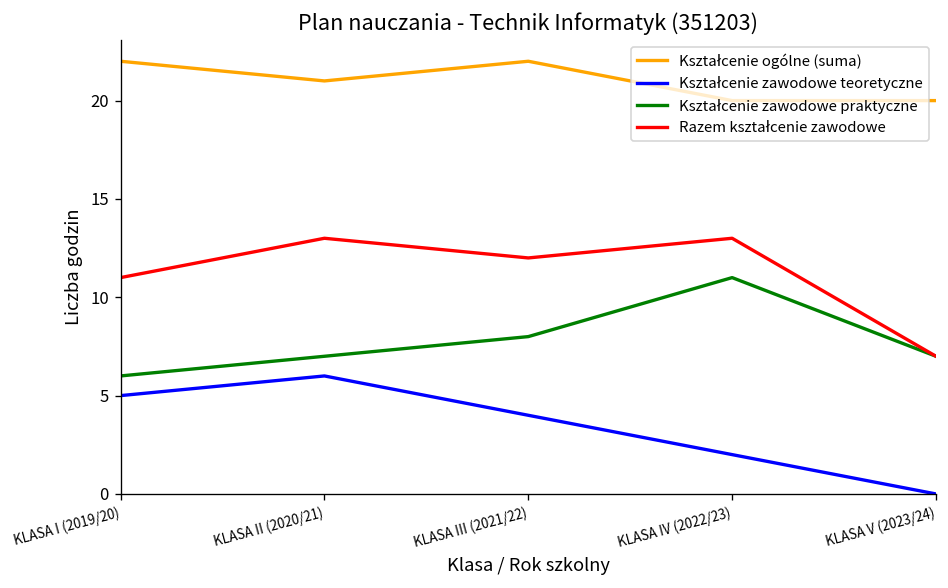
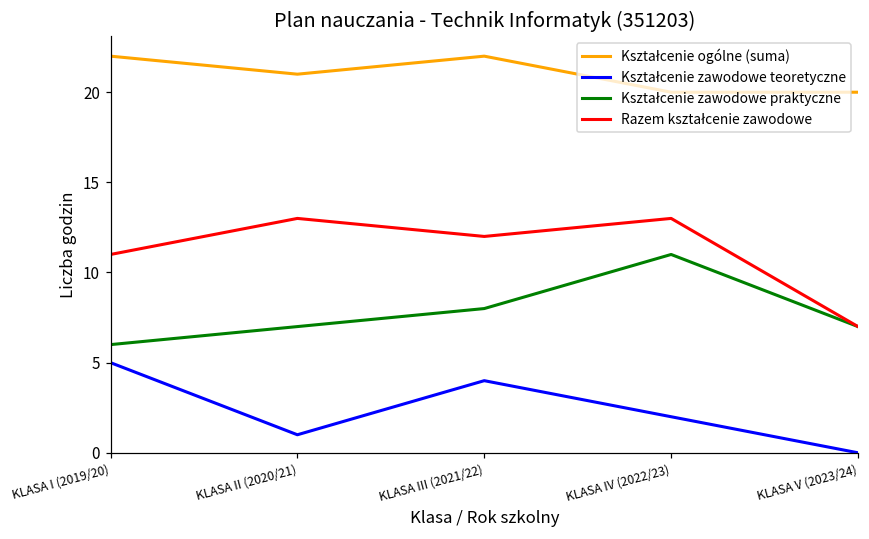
  {
    "Kształcenie ogólne (suma)": {
      "KLASA I (2019/20)": 22,
      "KLASA II (2020/21)": 21,
      "KLASA III (2021/22)": 22,
      "KLASA V (2023/24)": 20
    },
    "Kształcenie zawodowe teoretyczne": {
      "KLASA I (2019/20)": 5,
-     "KLASA II (2020/21)": 6,
+     "KLASA II (2020/21)": 1,
      "KLASA III (2021/22)": 4,
      "KLASA IV (2022/23)": 2,
      "KLASA V (2023/24)": 0
    },
    "Kształcenie zawodowe praktyczne": {
      "KLASA I (2019/20)": 6,
      "KLASA II (2020/21)": 7,
      "KLASA III (2021/22)": 8,
      "KLASA IV (2022/23)": 11
    },
    "Razem kształcenie zawodowe": {
      "KLASA I (2019/20)": 11,
      "KLASA II (2020/21)": 13,
      "KLASA III (2021/22)": 12,
      "KLASA IV (2022/23)": 13
    }
  }
